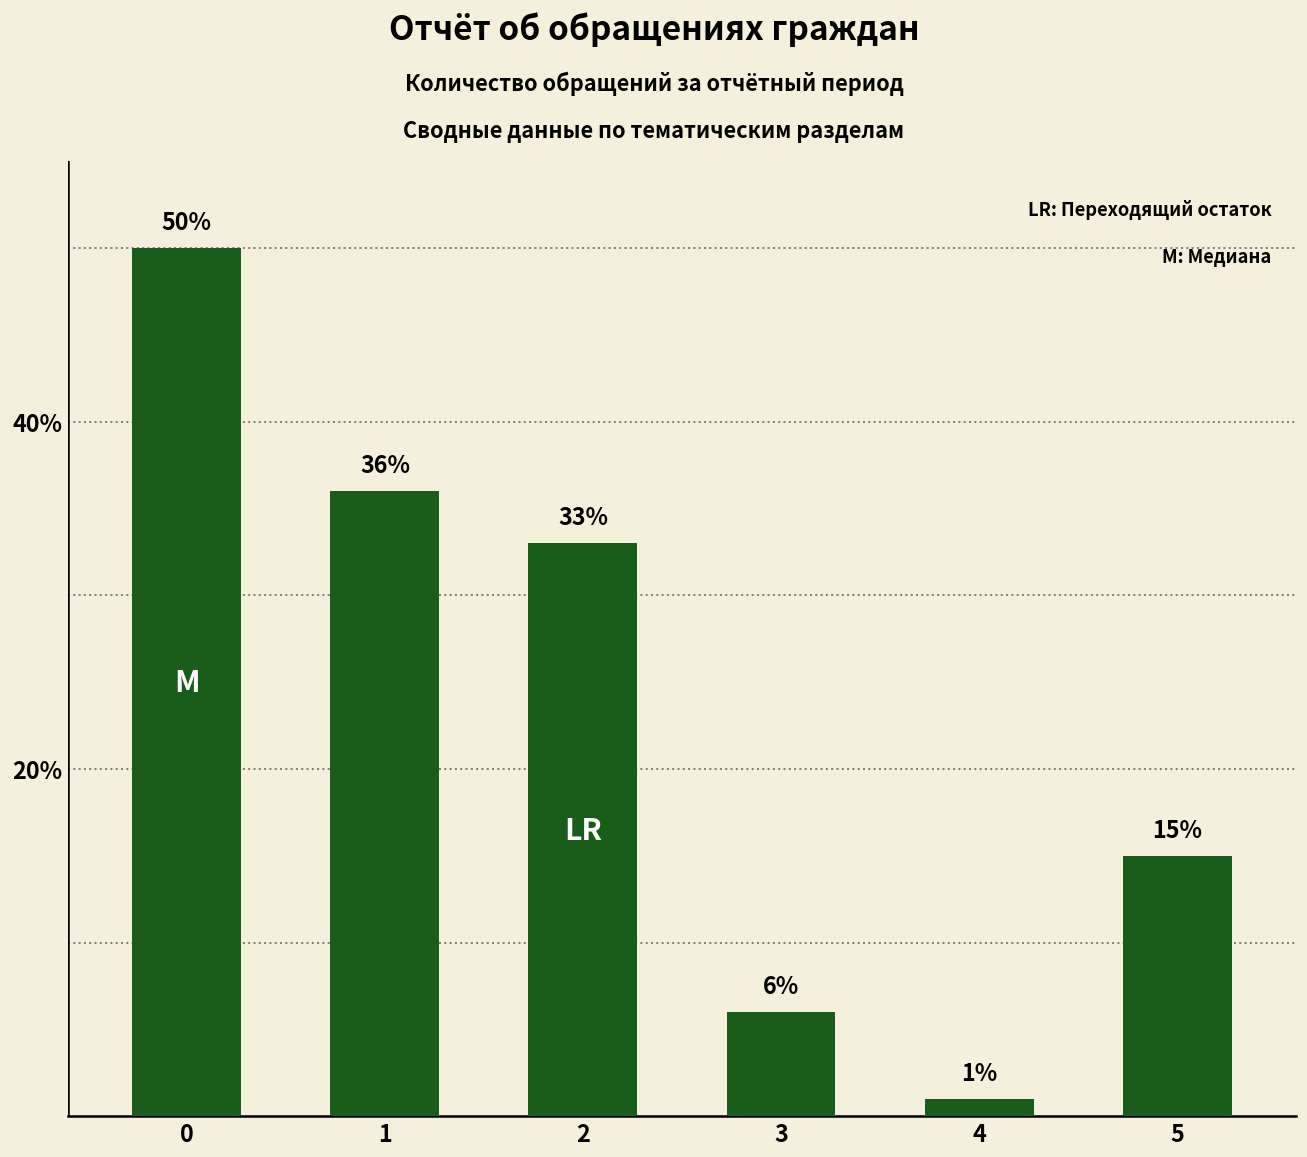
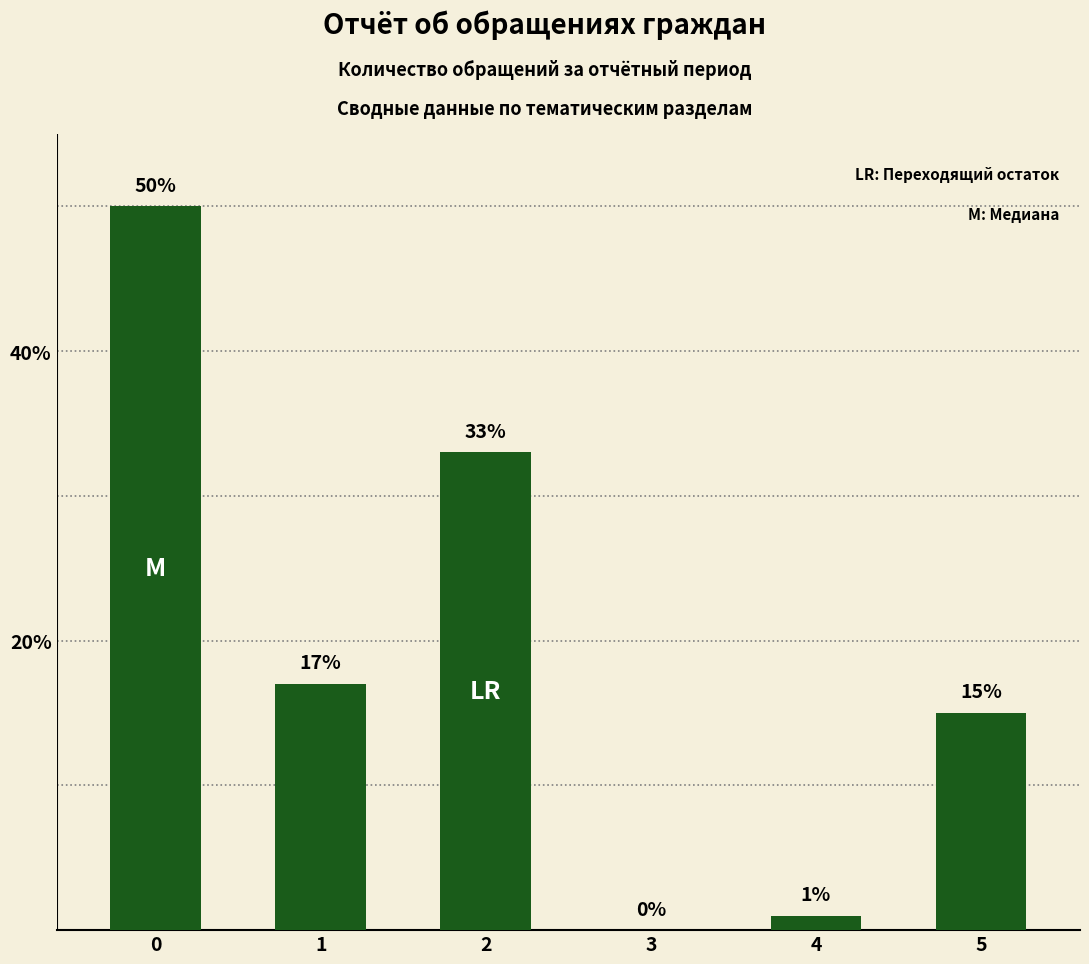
  {
    "0": "50%",
-   "1": "36%",
+   "1": "17%",
    "2": "33%",
-   "3": "6%",
+   "3": "0%",
    "4": "1%",
    "5": "15%"
  }
